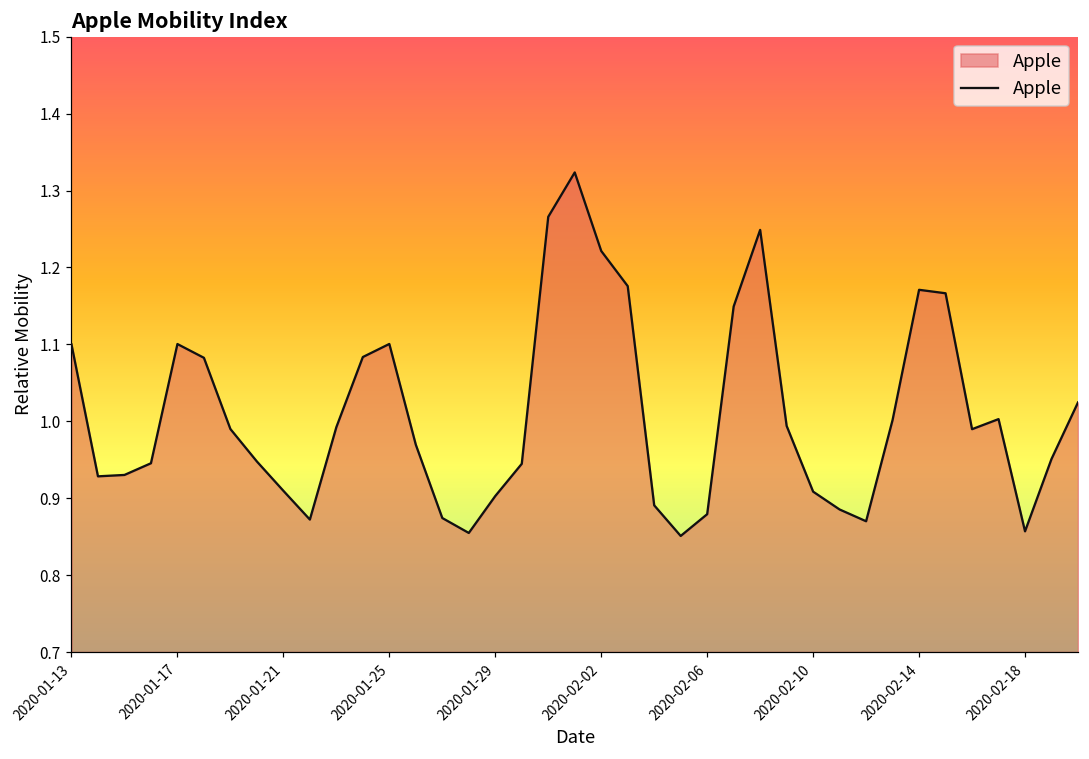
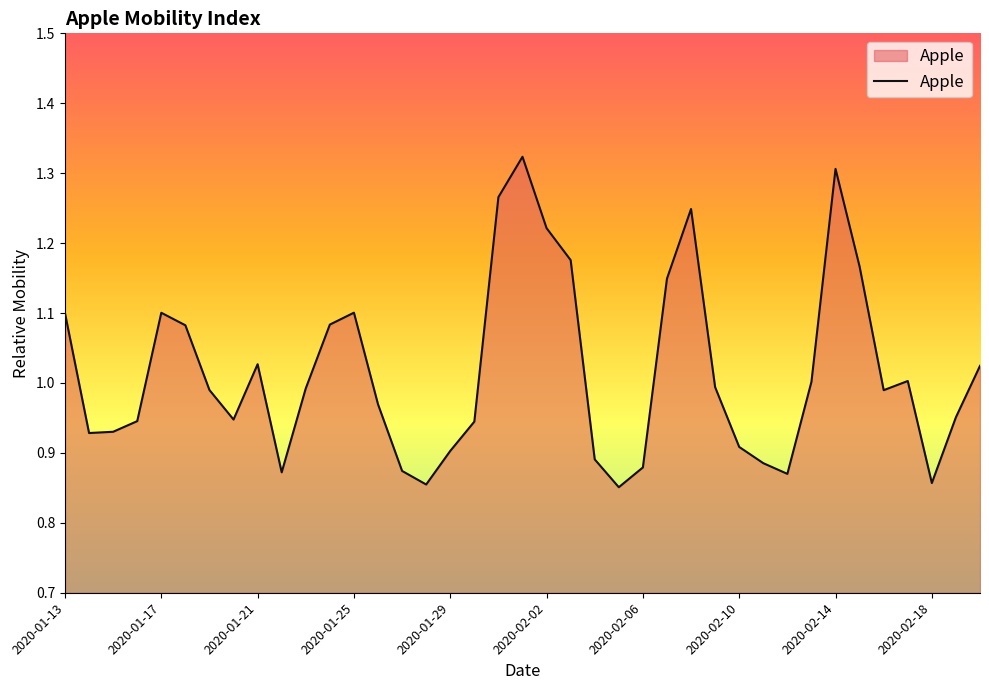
  {
    "2020-01-13": 1.10,
    "2020-01-17": 1.10,
-   "2020-01-21": 0.91,
+   "2020-01-21": 1.03,
    "2020-01-25": 1.10,
    "2020-01-29": 0.90,
    "2020-02-02": 1.22,
    "2020-02-06": 0.88,
    "2020-02-10": 0.91,
-   "2020-02-14": 1.17,
+   "2020-02-14": 1.31,
    "2020-02-18": 0.86
  }
